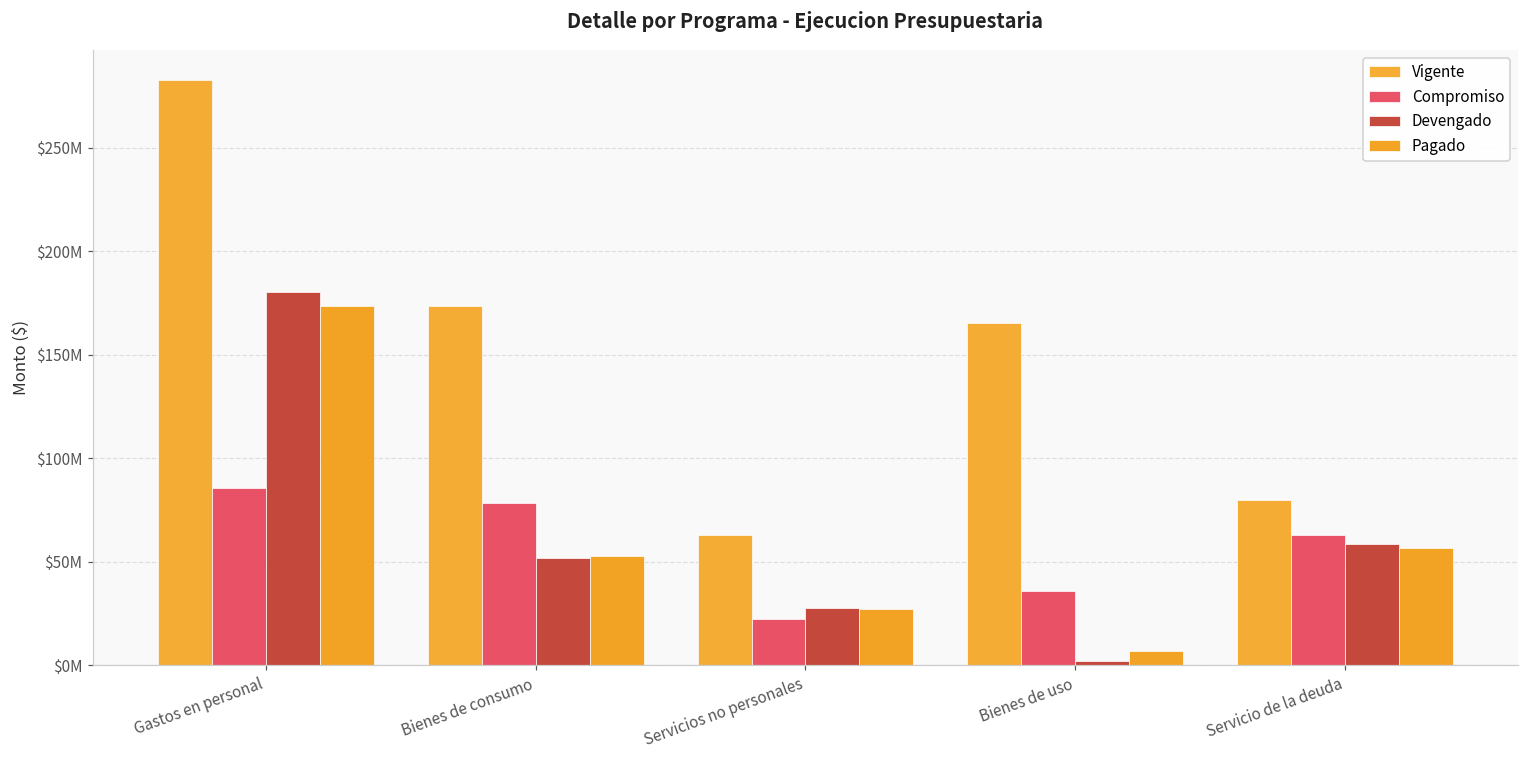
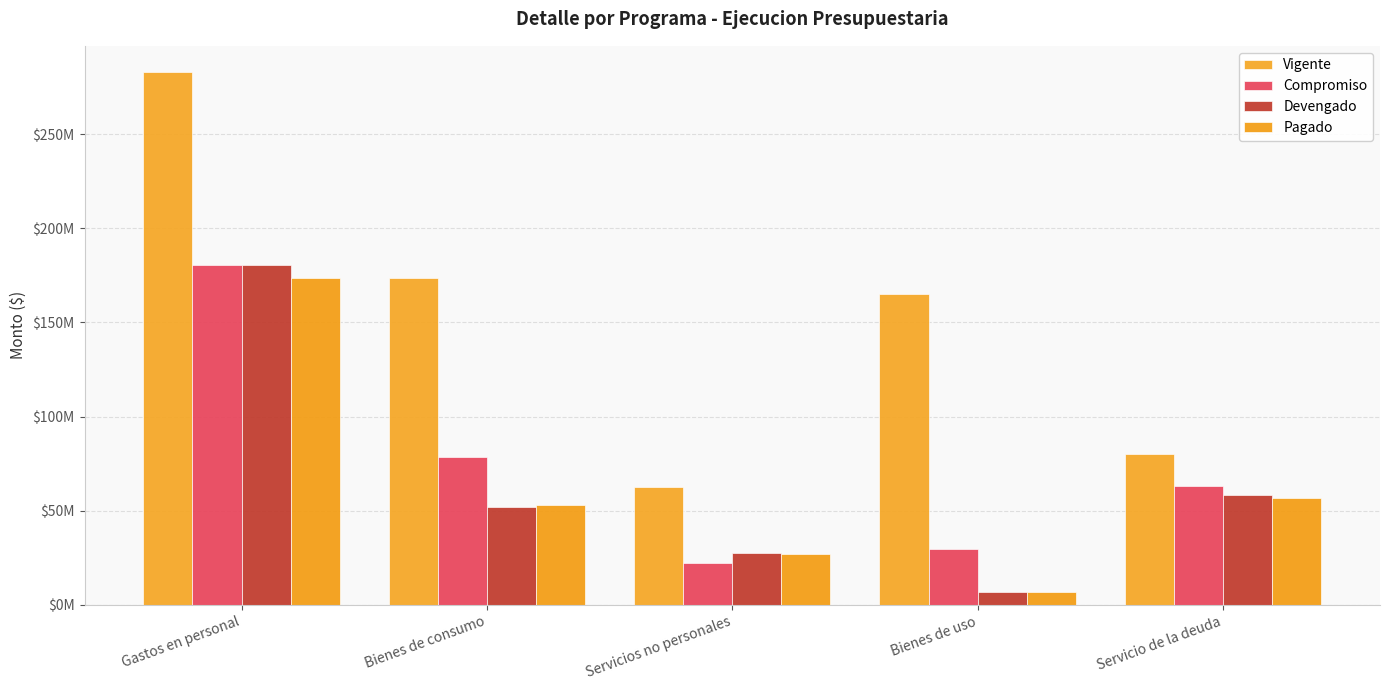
  {
    "Compromiso": {
-     "Gastos en personal": "$85000000",
+     "Gastos en personal": "$180000000",
      "Bienes de consumo": "$78000000",
      "Servicios no personales": "$22000000",
-     "Bienes de uso": "$36000000",
+     "Bienes de uso": "$30000000",
      "Servicio de la deuda": "$63000000"
    },
    "Devengado": {
      "Gastos en personal": "$180000000",
      "Bienes de consumo": "$52000000",
      "Servicios no personales": "$28000000",
-     "Bienes de uso": "$2000000",
+     "Bienes de uso": "$7000000",
      "Servicio de la deuda": "$59000000"
    }
  }
